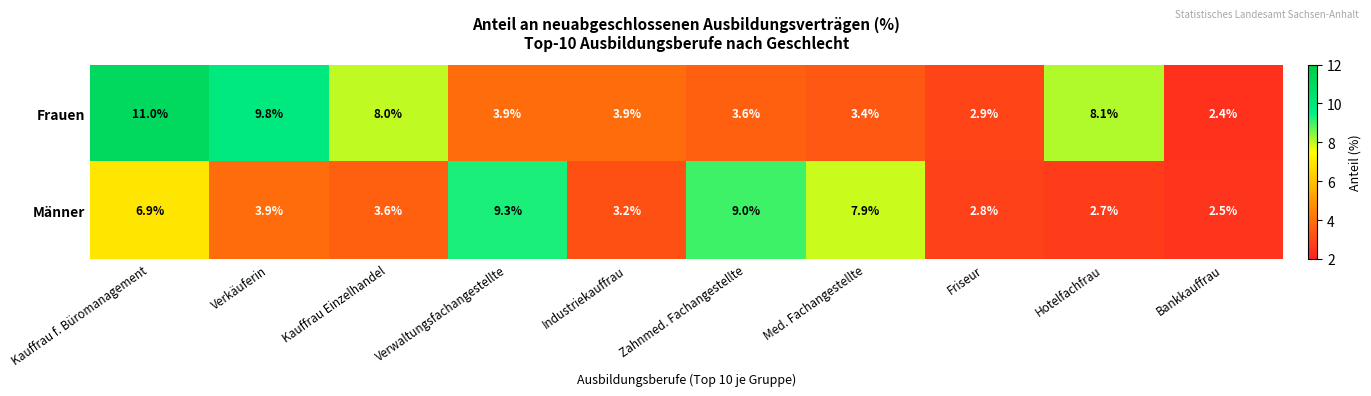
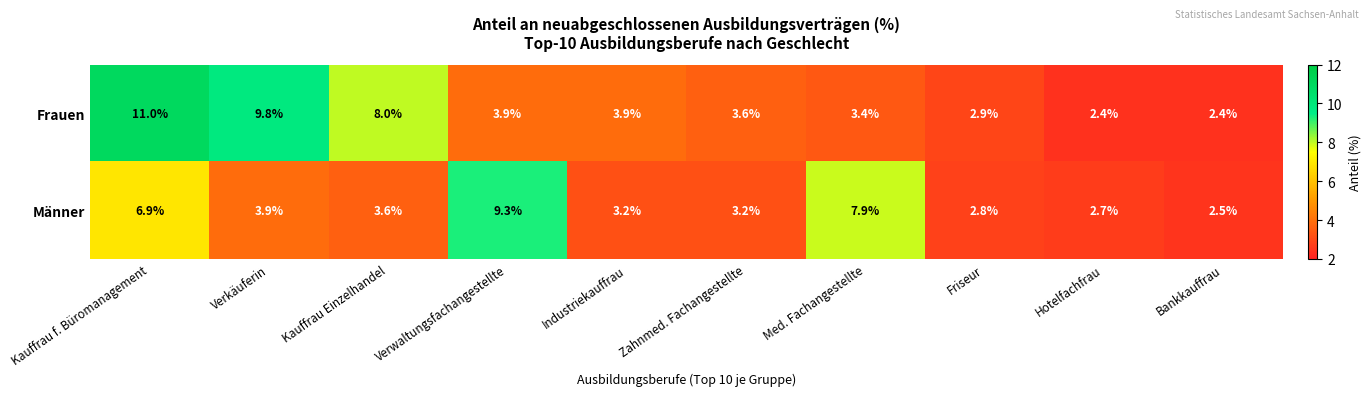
  {
    "Frauen": {
      "Kauffrau f. Büromanagement": "11.0%",
      "Verkäuferin": "9.8%",
      "Kauffrau Einzelhandel": "8.0%",
      "Verwaltungsfachangestellte": "3.9%",
      "Industriekauffrau": "3.9%",
      "Zahnmed. Fachangestellte": "3.6%",
      "Med. Fachangestellte": "3.4%",
      "Friseur": "2.9%",
-     "Hotelfachfrau": "8.1%",
+     "Hotelfachfrau": "2.4%",
      "Bankkauffrau": "2.4%"
    },
    "Männer": {
      "Kauffrau f. Büromanagement": "6.9%",
      "Verkäuferin": "3.9%",
      "Kauffrau Einzelhandel": "3.6%",
      "Verwaltungsfachangestellte": "9.3%",
      "Industriekauffrau": "3.2%",
-     "Zahnmed. Fachangestellte": "9.0%",
+     "Zahnmed. Fachangestellte": "3.2%",
      "Med. Fachangestellte": "7.9%",
      "Friseur": "2.8%",
      "Hotelfachfrau": "2.7%",
      "Bankkauffrau": "2.5%"
    }
  }
